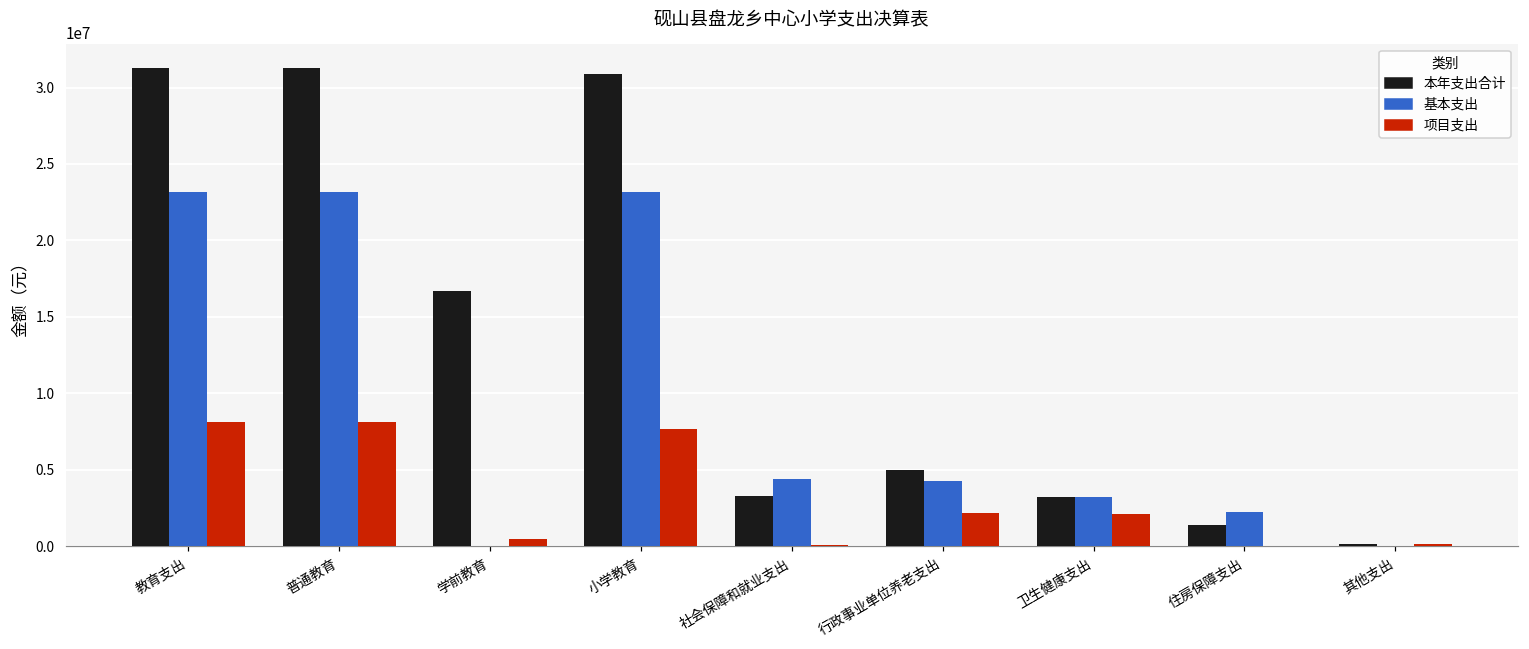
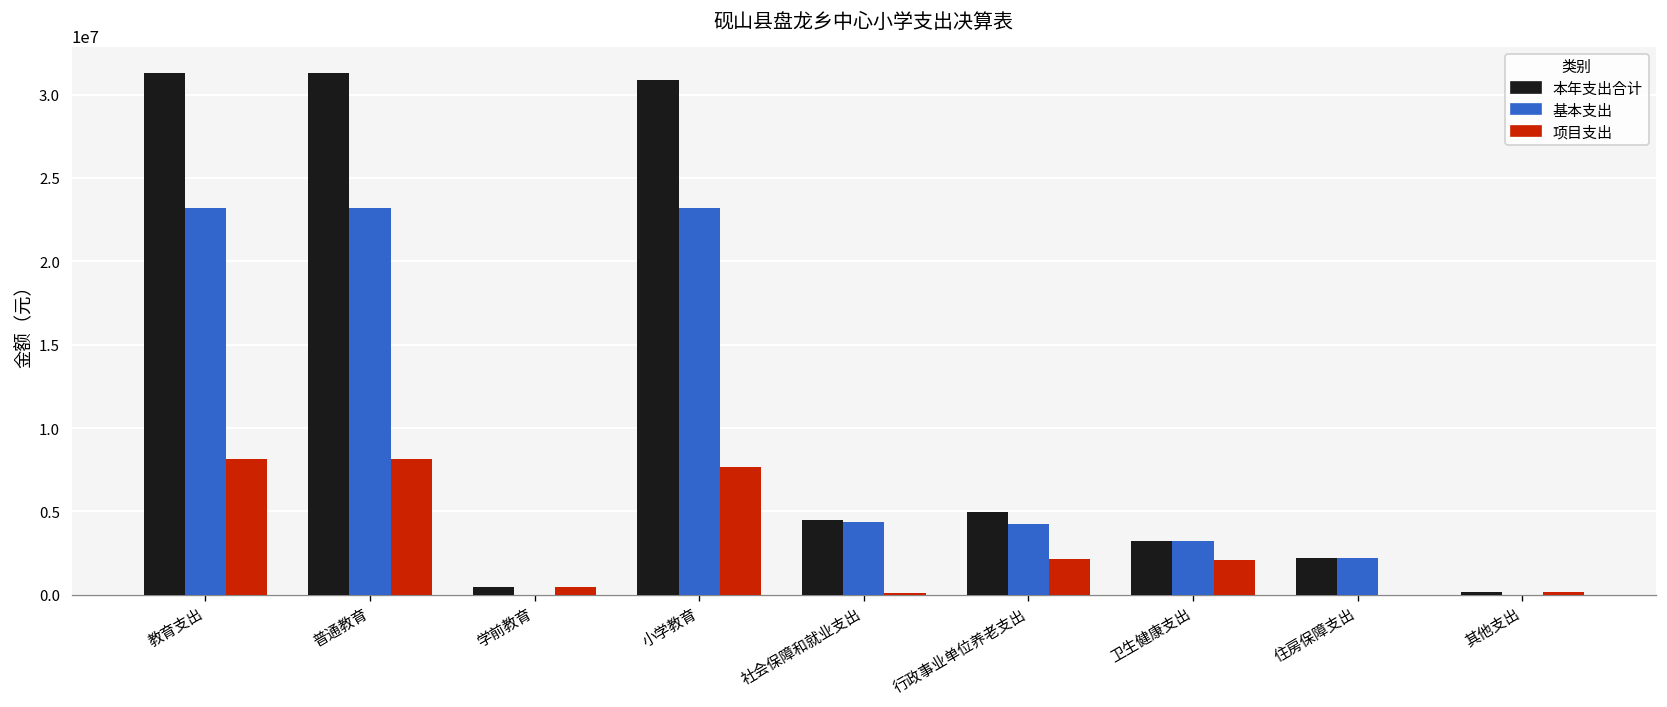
  {
    "本年支出合计": {
      "教育支出": 31300000,
      "普通教育": 31300000,
-     "学前教育": 16700000,
+     "学前教育": 400000,
      "小学教育": 30900000,
-     "社会保障和就业支出": 3300000,
+     "社会保障和就业支出": 4500000,
      "行政事业单位养老支出": 5000000,
      "卫生健康支出": 3200000,
-     "住房保障支出": 1400000
+     "住房保障支出": 2200000
    },
    "基本支出": {
      "教育支出": 23200000,
      "普通教育": 23200000,
      "小学教育": 23200000,
      "社会保障和就业支出": 4400000,
      "行政事业单位养老支出": 4200000,
      "卫生健康支出": 3200000,
      "住房保障支出": 2200000,
      "其他支出": 0
    },
    "项目支出": {
      "教育支出": 8100000,
      "普通教育": 8100000,
      "学前教育": 400000,
      "小学教育": 7700000,
      "行政事业单位养老支出": 2200000,
      "卫生健康支出": 2100000,
      "住房保障支出": 0
    }
  }
